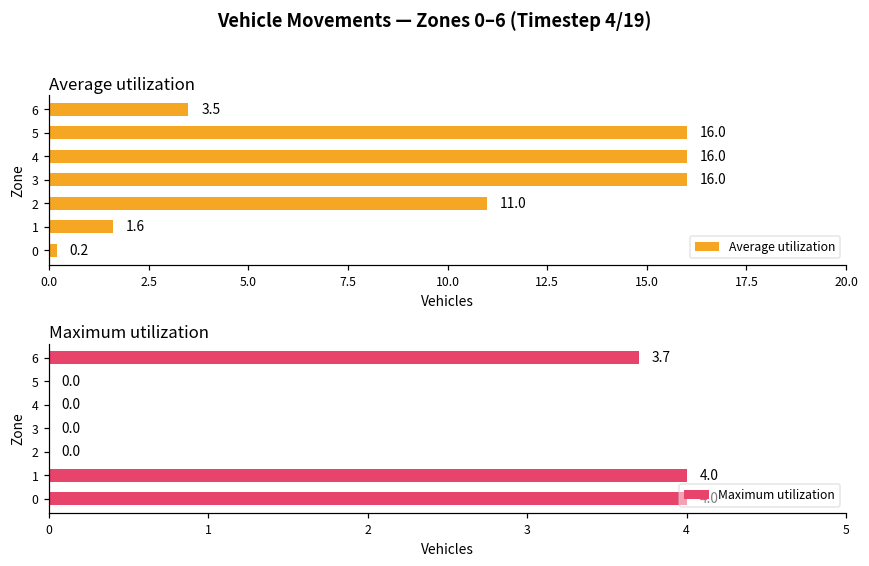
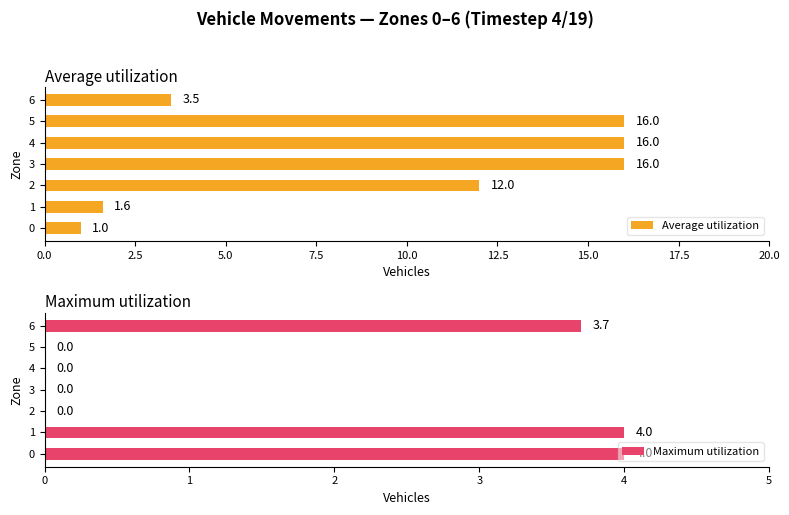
  {
    "Average utilization": {
      "6": 3.5,
      "5": 16.0,
      "4": 16.0,
      "3": 16.0,
-     "2": 11.0,
+     "2": 12.0,
      "1": 1.6,
-     "0": 0.2
+     "0": 1.0
    },
    "Maximum utilization": {
      "6": 3.7,
      "5": 0.0,
      "4": 0.0,
      "3": 0.0,
      "2": 0.0,
      "1": 4.0
    }
  }
